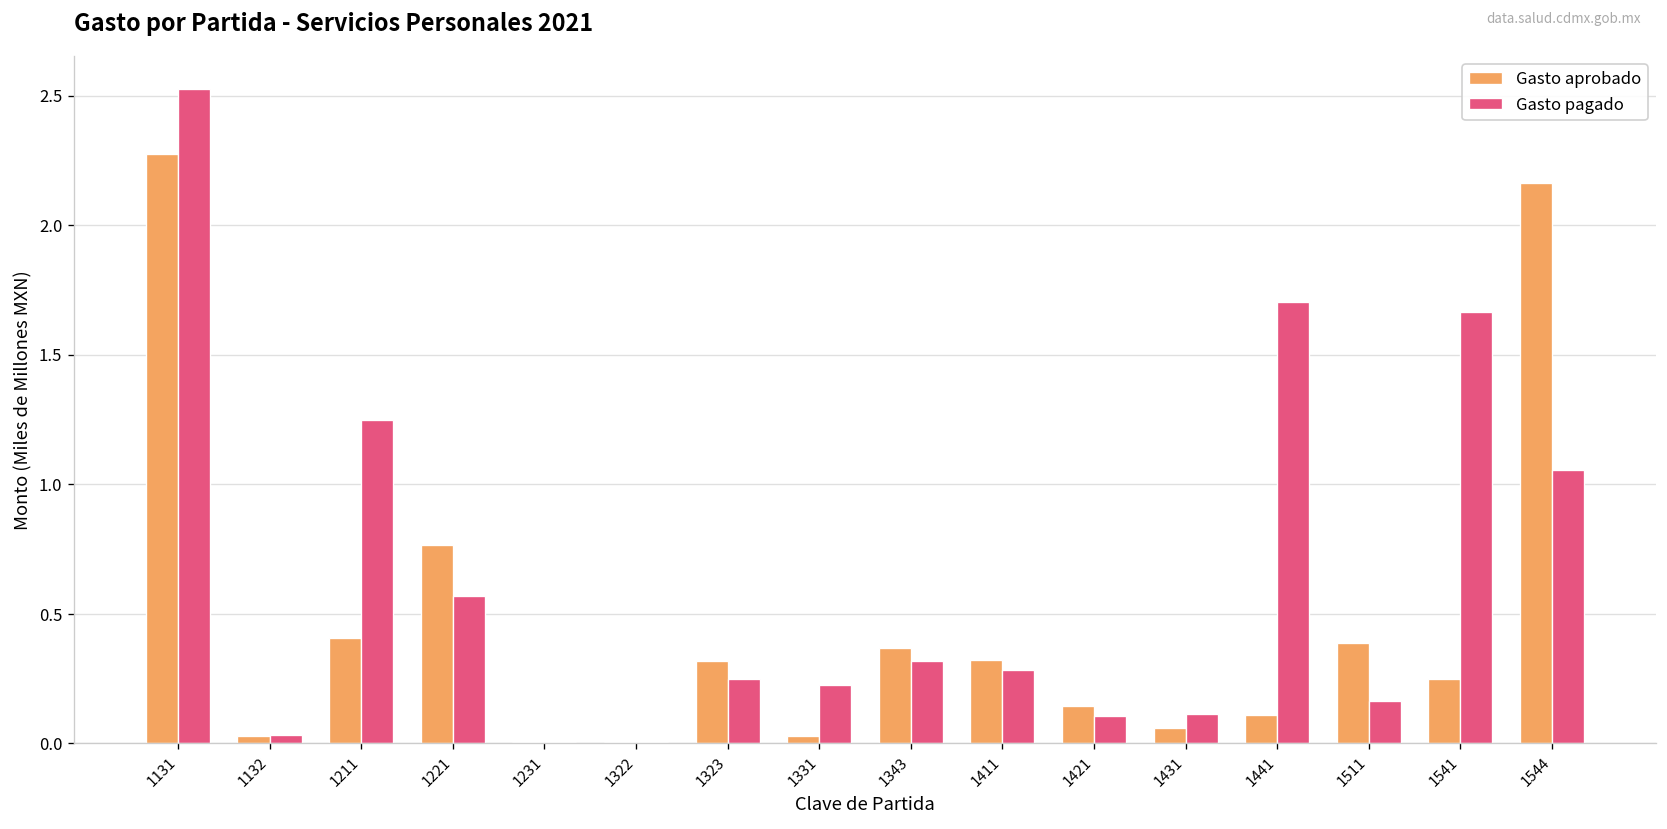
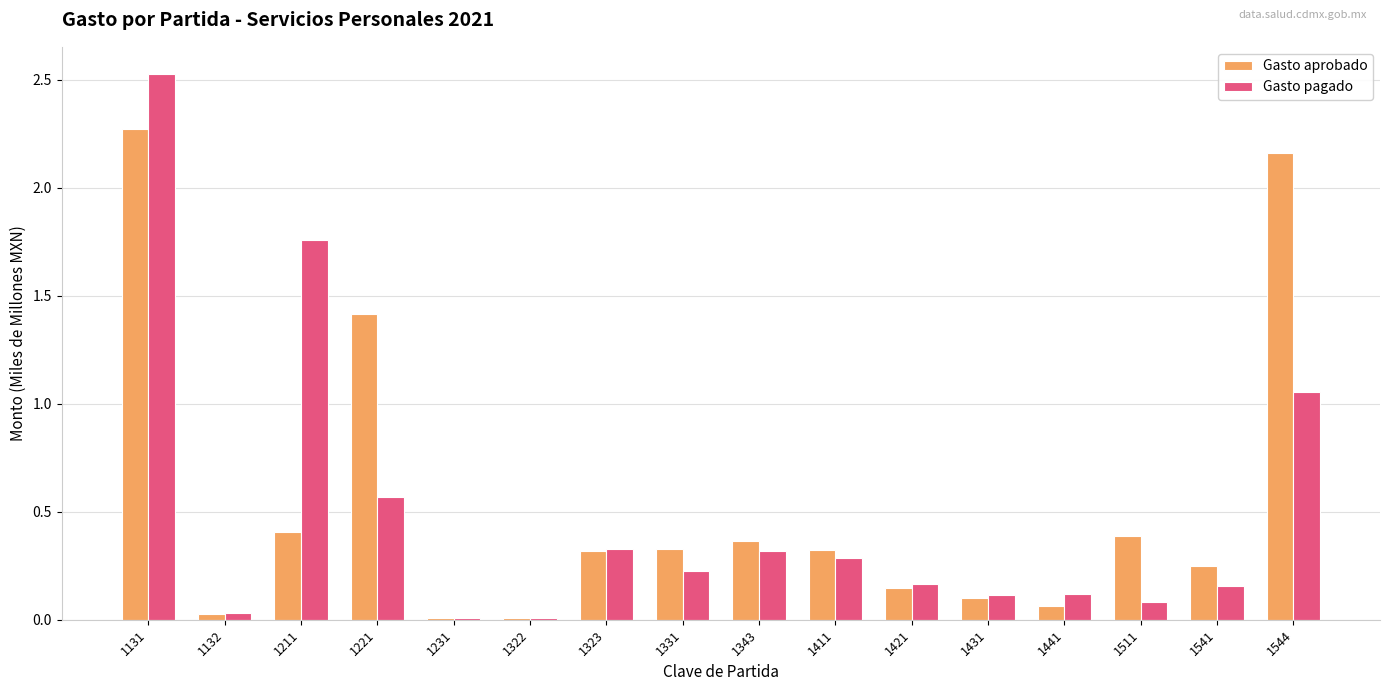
  {
    "Gasto aprobado": {
      "1131": 2.27,
      "1132": 0.03,
      "1211": 0.41,
-     "1221": 0.77,
+     "1221": 1.42,
      "1323": 0.32,
-     "1331": 0.03,
+     "1331": 0.33,
      "1343": 0.37,
      "1411": 0.32,
      "1421": 0.15,
-     "1431": 0.06,
-     "1441": 0.11,
+     "1431": 0.10,
+     "1441": 0.06,
      "1511": 0.39,
      "1541": 0.25,
      "1544": 2.16
    },
    "Gasto pagado": {
      "1131": 2.53,
      "1132": 0.03,
-     "1211": 1.25,
+     "1211": 1.76,
      "1221": 0.57,
-     "1323": 0.25,
+     "1323": 0.33,
      "1331": 0.23,
      "1343": 0.32,
      "1411": 0.28,
-     "1421": 0.11,
+     "1421": 0.16,
      "1431": 0.11,
-     "1441": 1.70,
-     "1511": 0.16,
-     "1541": 1.66,
+     "1441": 0.12,
+     "1511": 0.08,
+     "1541": 0.16,
      "1544": 1.06
    }
  }
